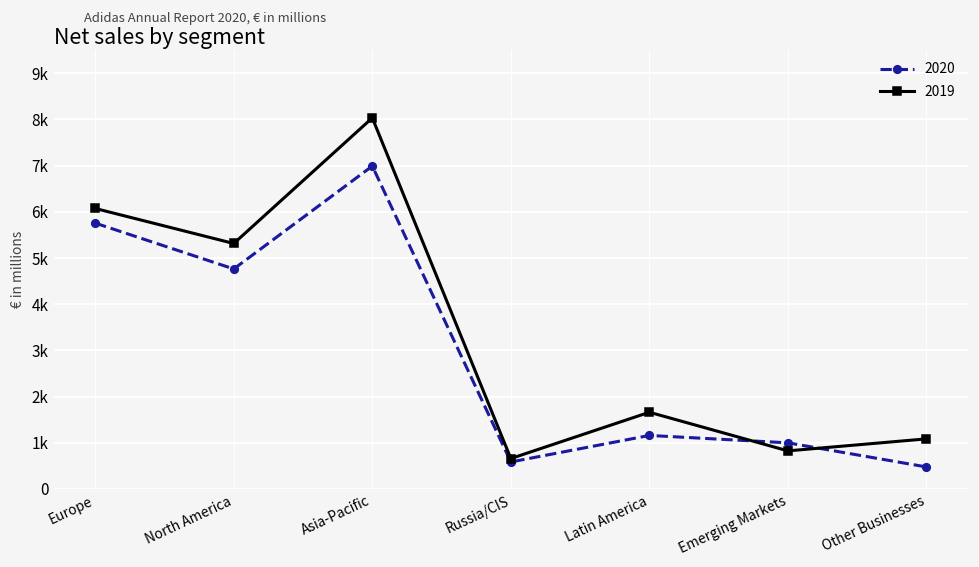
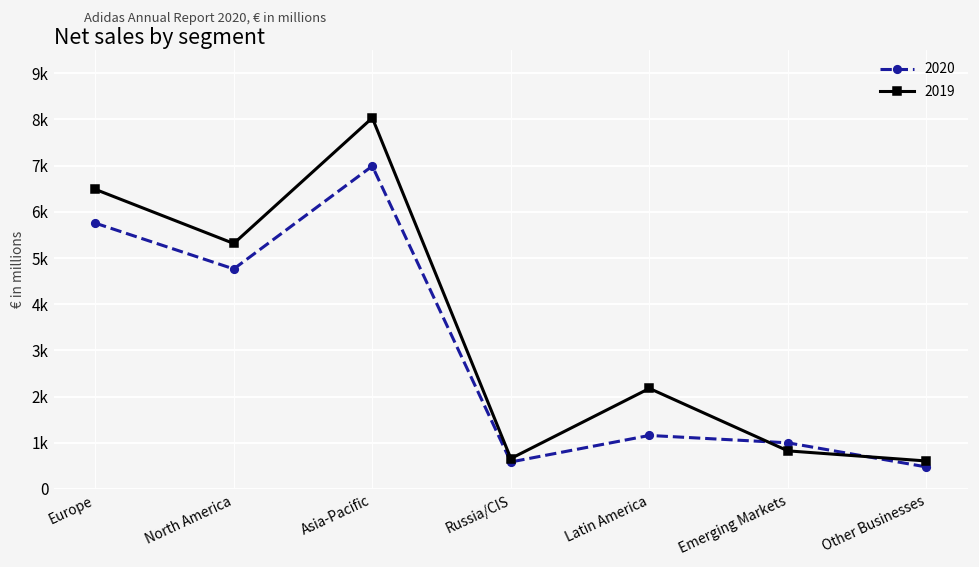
  {
    "2020": {
      "Europe": 5800,
      "North America": 4800,
      "Asia-Pacific": 7000,
      "Russia/CIS": 600,
      "Latin America": 1200,
      "Emerging Markets": 1000,
      "Other Businesses": 500
    },
    "2019": {
-     "Europe": 6100,
+     "Europe": 6500,
      "North America": 5300,
      "Asia-Pacific": 8000,
      "Russia/CIS": 700,
-     "Latin America": 1700,
+     "Latin America": 2200,
      "Emerging Markets": 800,
-     "Other Businesses": 1100
+     "Other Businesses": 600
    }
  }
